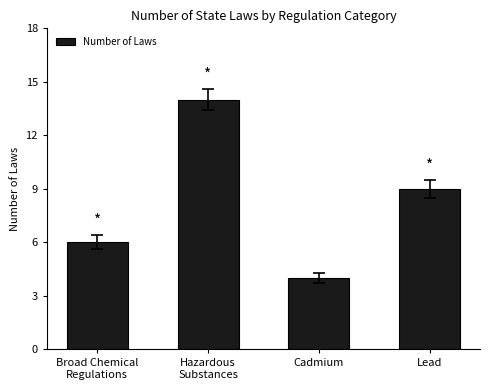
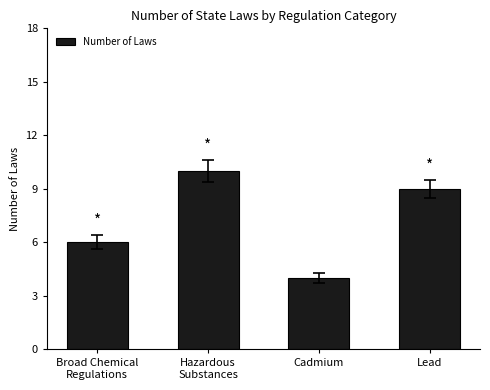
  {
    "Number of Laws": {
      "Broad Chemical Regulations": 6,
-     "Hazardous Substances": 14,
+     "Hazardous Substances": 10,
      "Cadmium": 4,
      "Lead": 9
    }
  }
